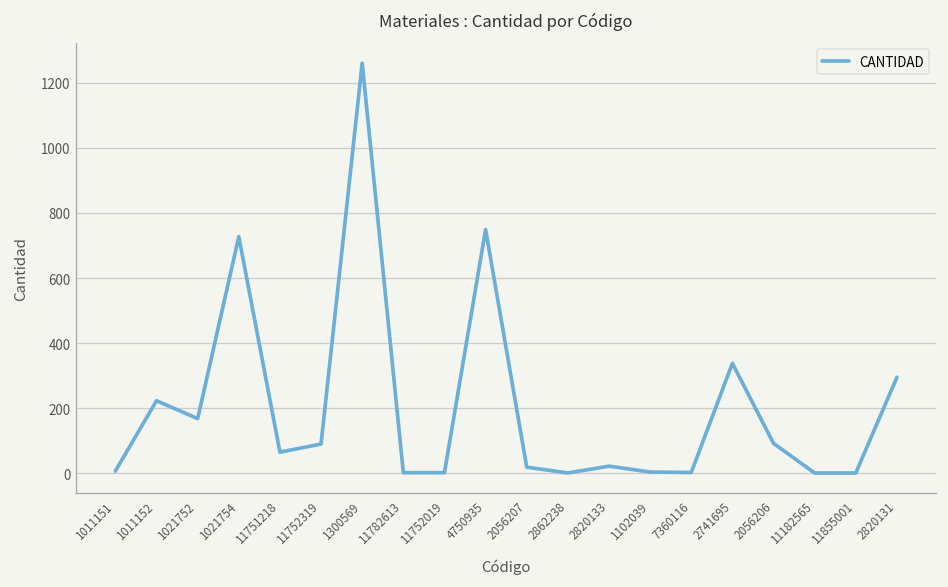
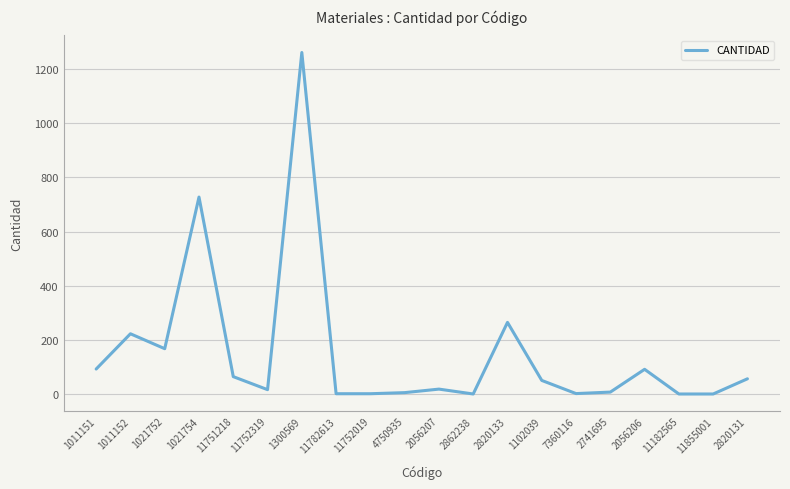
  {
-   "1011151": 10,
+   "1011151": 90,
    "1011152": 220,
    "1021752": 170,
    "1021754": 730,
    "11751218": 60,
-   "11752319": 90,
+   "11752319": 20,
    "1300569": 1260,
    "11782613": 0,
    "11752019": 0,
-   "4750935": 750,
+   "4750935": 10,
    "2056207": 20,
    "2862238": 0,
-   "2820133": 20,
-   "1102039": 0,
+   "2820133": 270,
+   "1102039": 50,
    "7360116": 0,
-   "2741695": 340,
+   "2741695": 10,
    "2056206": 90,
    "11182565": 0,
    "11855001": 0,
-   "2820131": 300
+   "2820131": 60
  }
